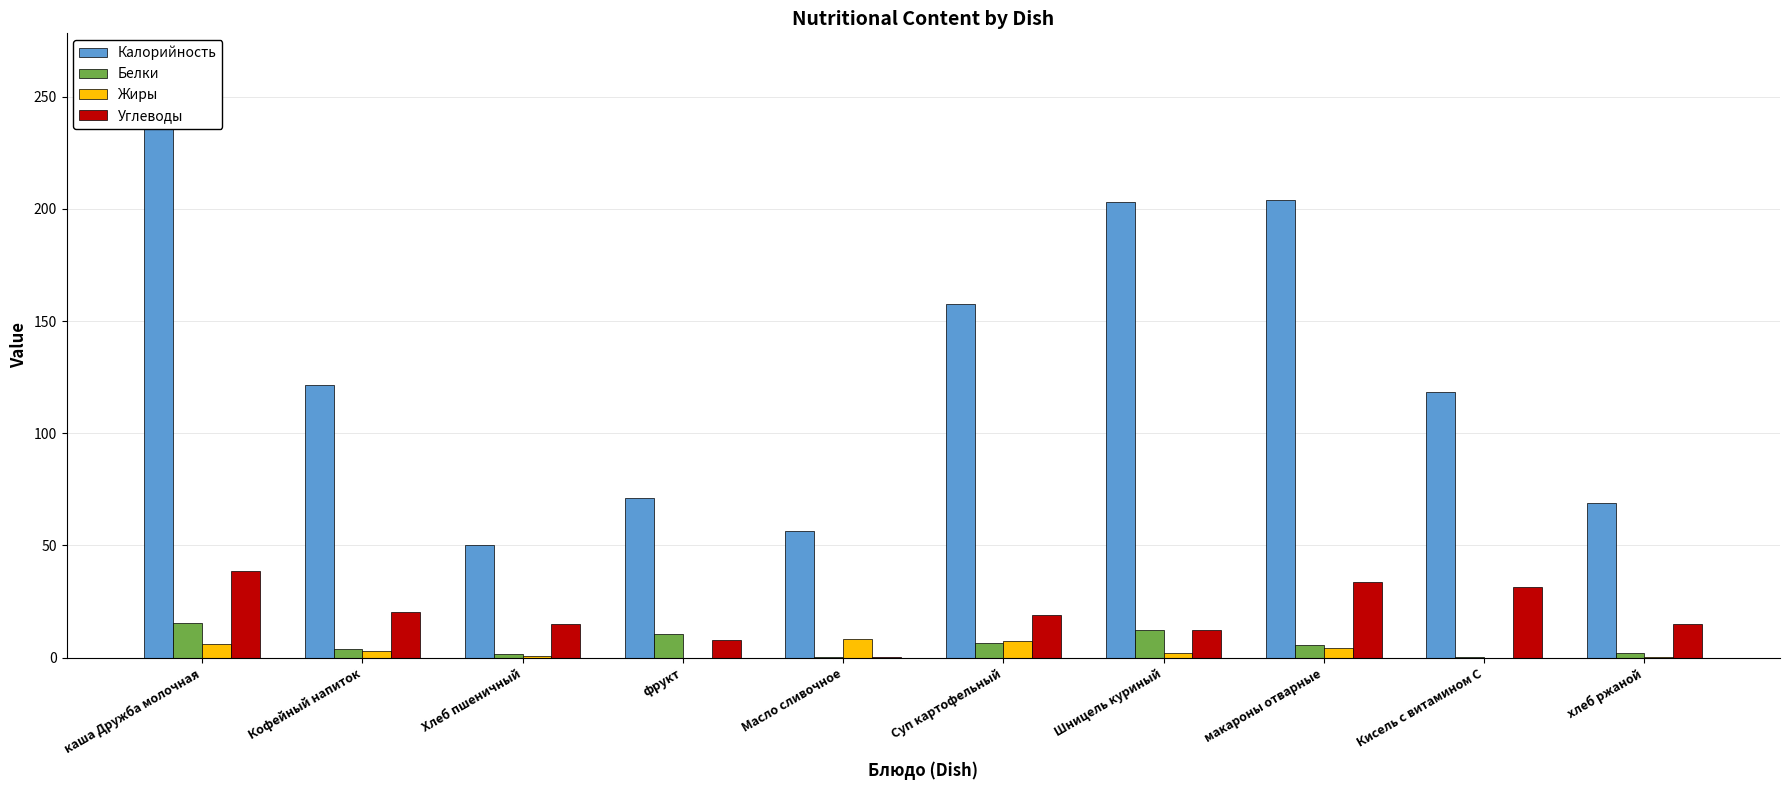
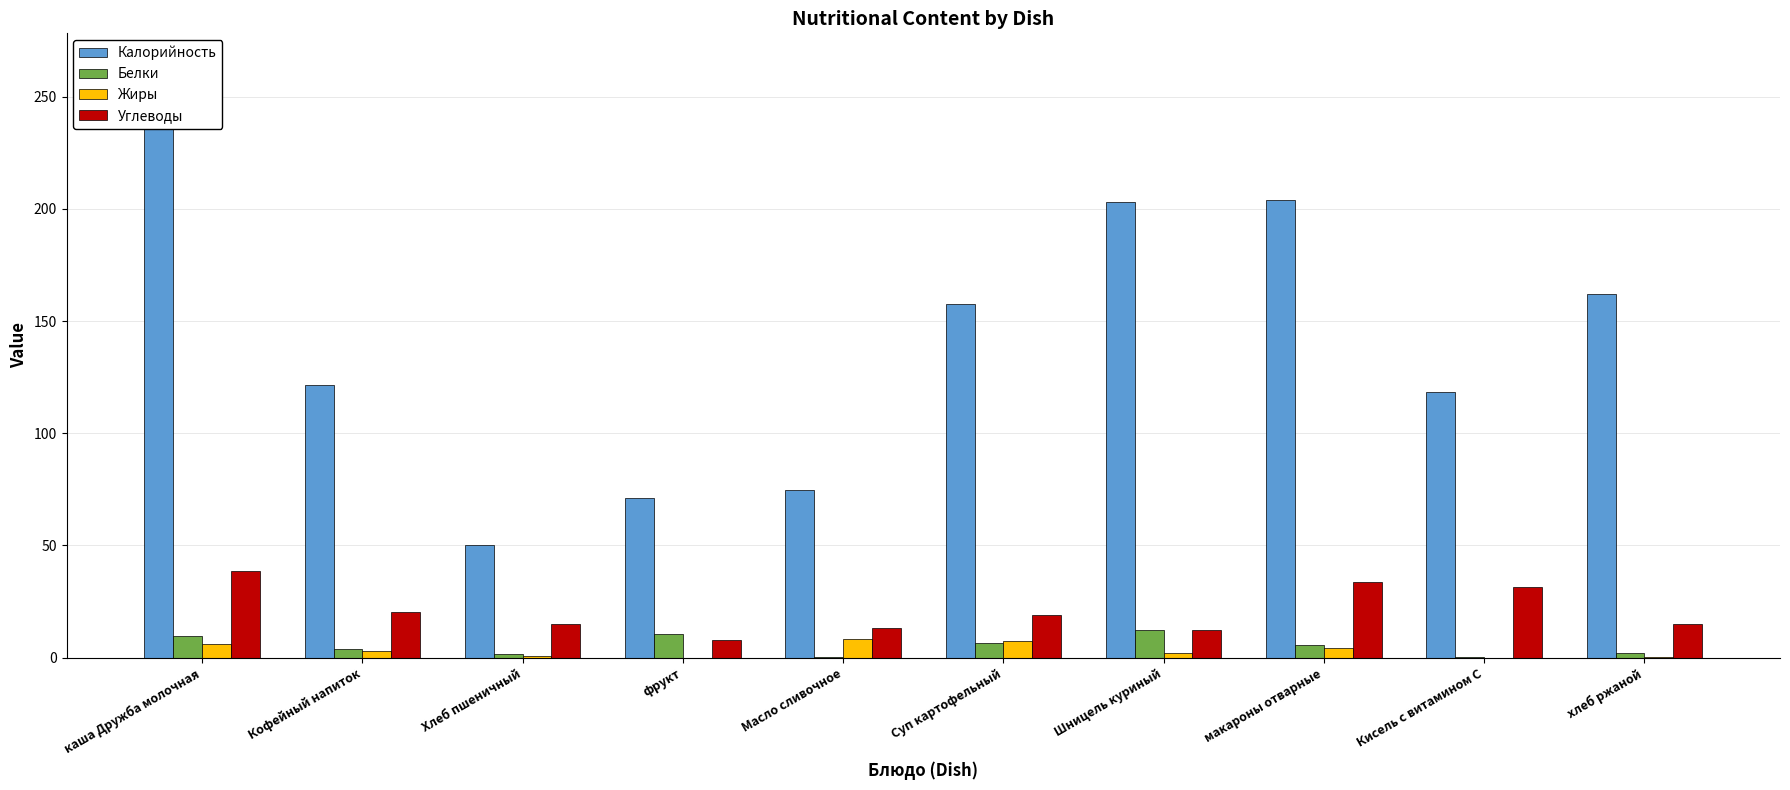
  {
    "Калорийность": {
      "Кофейный напиток": 122,
      "Хлеб пшеничный": 50,
      "фрукт": 71,
-     "Масло сливочное": 57,
+     "Масло сливочное": 75,
      "Суп картофельный": 158,
      "Шницель куриный": 203,
      "макароны отварные": 204,
      "Кисель с витамином С": 119,
-     "хлеб ржаной": 69
+     "хлеб ржаной": 162
    },
    "Белки": {
-     "каша Дружба молочная": 15,
+     "каша Дружба молочная": 10,
      "Кофейный напиток": 4,
      "Хлеб пшеничный": 2,
      "фрукт": 10,
      "Суп картофельный": 7,
      "Шницель куриный": 12,
      "макароны отварные": 5,
      "хлеб ржаной": 2
    },
    "Жиры": {
      "каша Дружба молочная": 6,
      "Кофейный напиток": 3,
      "фрукт": 0,
      "Масло сливочное": 8,
      "Суп картофельный": 7,
      "Шницель куриный": 2,
      "макароны отварные": 4,
      "Кисель с витамином С": 0
    },
    "Углеводы": {
      "каша Дружба молочная": 38,
      "Кофейный напиток": 21,
      "Хлеб пшеничный": 15,
      "фрукт": 8,
-     "Масло сливочное": 0,
+     "Масло сливочное": 13,
      "Суп картофельный": 19,
      "Шницель куриный": 12,
      "макароны отварные": 34,
      "Кисель с витамином С": 32,
      "хлеб ржаной": 15
    }
  }
